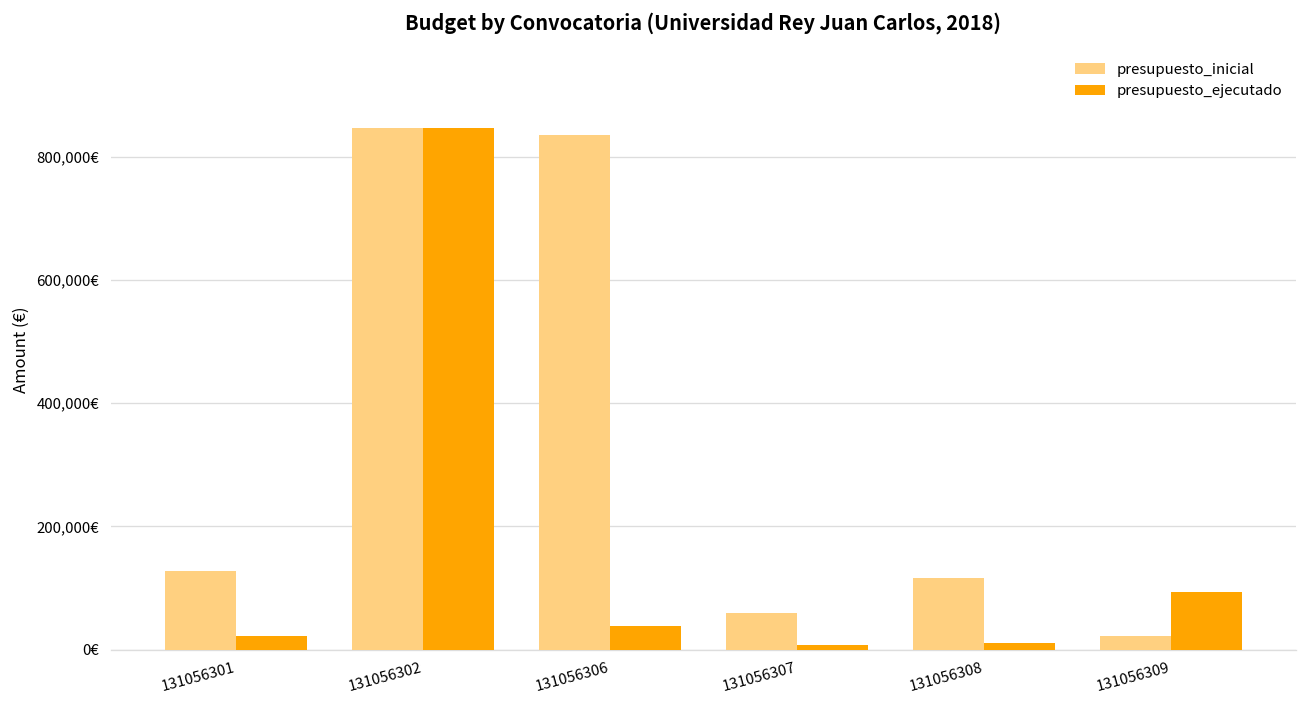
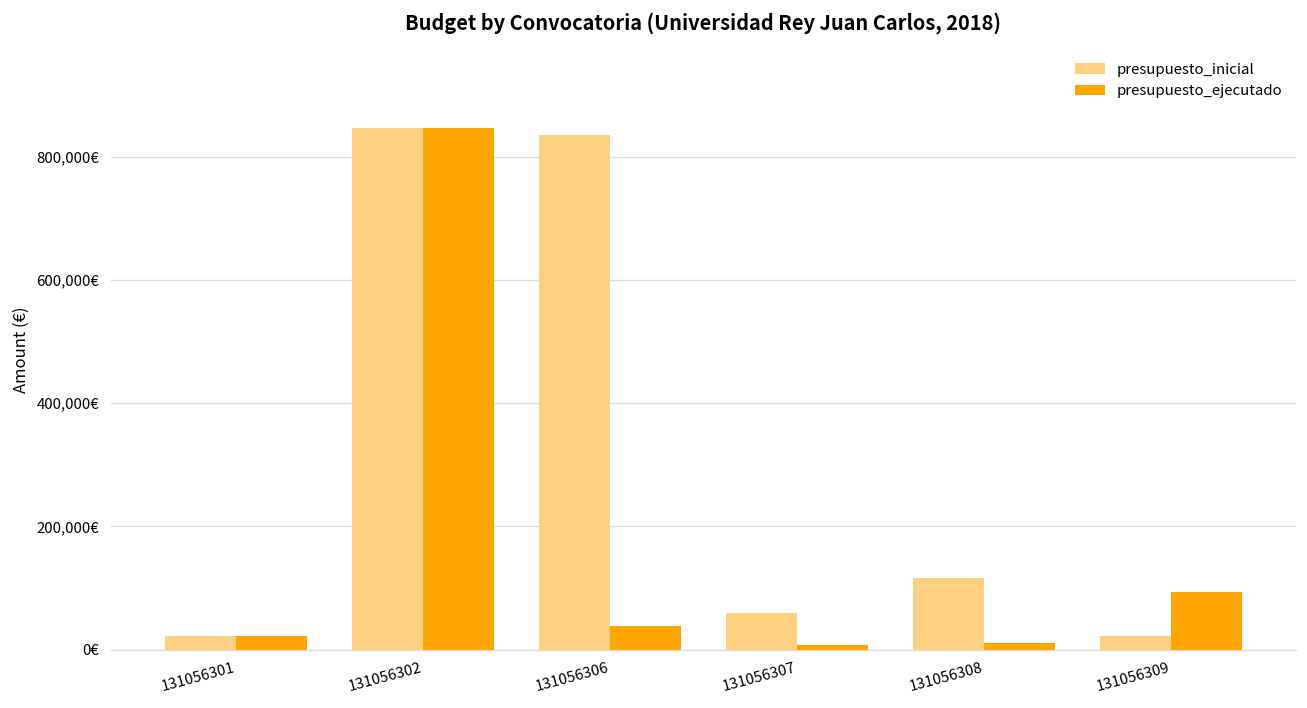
  {
    "presupuesto_inicial": {
-     "131056301": "130,000€",
+     "131056301": "20,000€",
      "131056302": "850,000€",
      "131056306": "840,000€",
      "131056307": "60,000€",
      "131056308": "120,000€",
      "131056309": "20,000€"
    },
    "presupuesto_ejecutado": {
      "131056301": "20,000€",
      "131056302": "850,000€",
      "131056306": "40,000€",
      "131056307": "10,000€",
      "131056308": "10,000€",
      "131056309": "90,000€"
    }
  }
